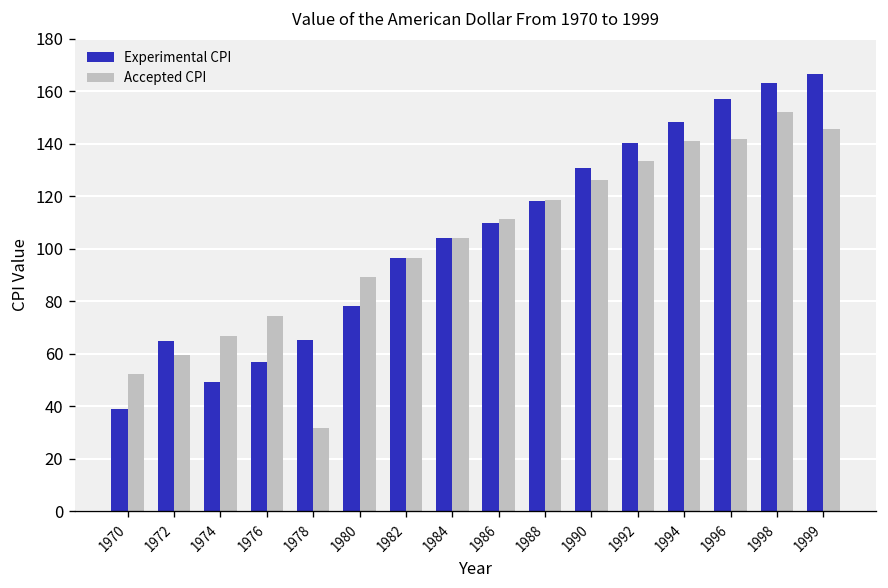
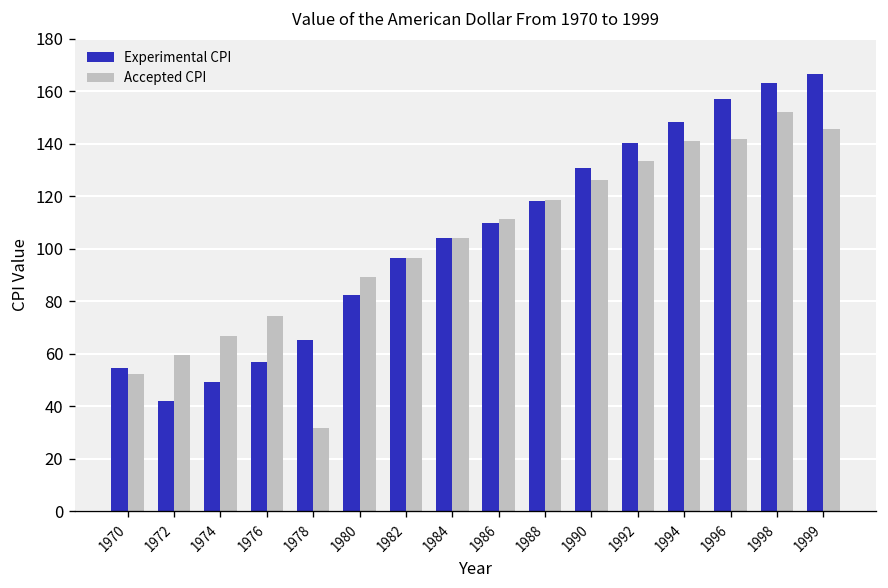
  {
    "Experimental CPI": {
-     "1970": 39,
-     "1972": 65,
+     "1970": 54,
+     "1972": 42,
      "1974": 49,
      "1976": 57,
      "1978": 65,
-     "1980": 78,
+     "1980": 82,
      "1982": 97,
      "1984": 104,
      "1986": 110,
      "1988": 118,
      "1990": 131,
      "1992": 140,
      "1994": 148,
      "1996": 157,
      "1998": 163,
      "1999": 167
    },
    "Accepted CPI": {
      "1970": 52,
      "1972": 60,
      "1974": 67,
      "1976": 74,
      "1978": 32,
      "1980": 89,
      "1982": 97,
      "1984": 104,
      "1986": 111,
      "1988": 119,
      "1990": 126,
      "1992": 134,
      "1994": 141,
      "1996": 142,
      "1998": 152,
      "1999": 146
    }
  }
